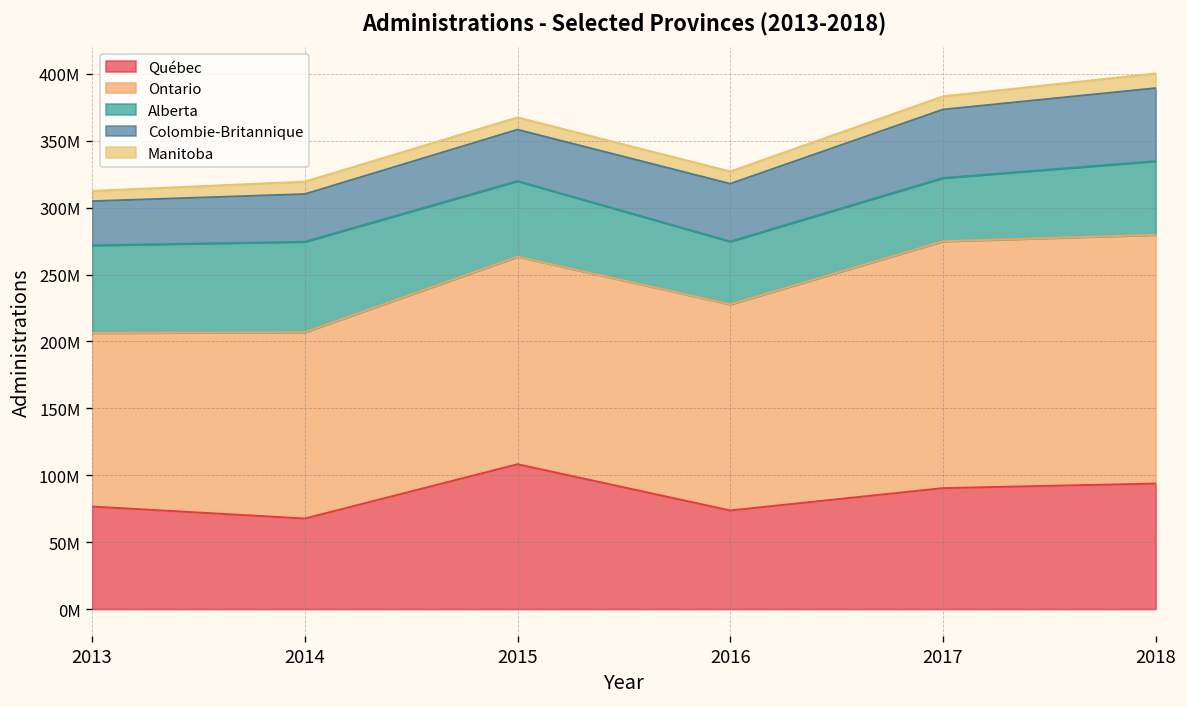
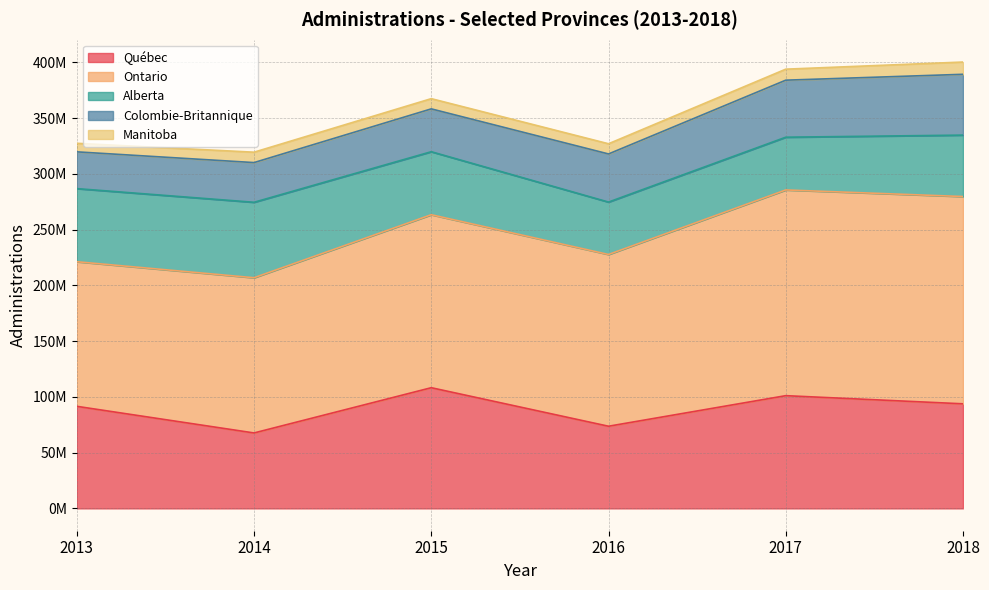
  {
    "Québec": {
-     "2013": 77000000,
+     "2013": 92000000,
      "2014": 68000000,
      "2015": 108000000,
      "2016": 74000000,
-     "2017": 90000000,
+     "2017": 101000000,
      "2018": 94000000
    }
  }
